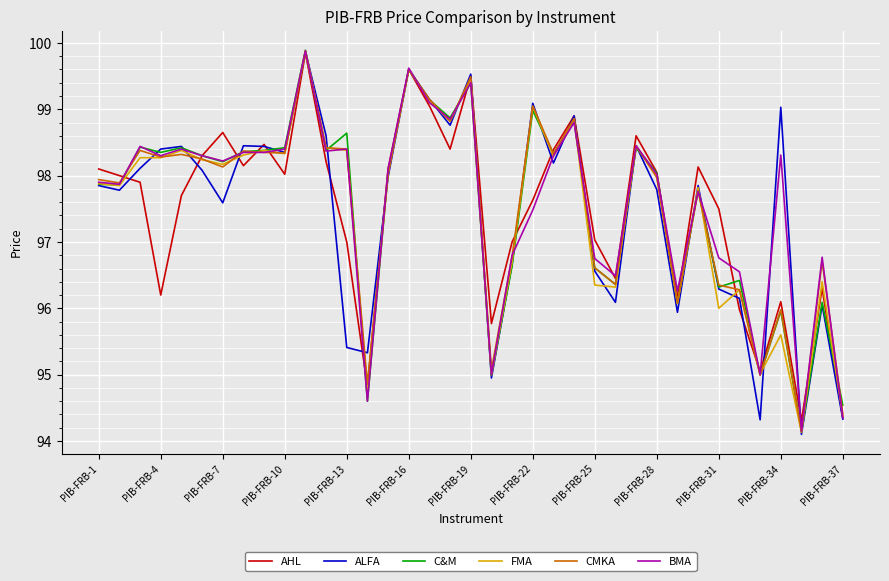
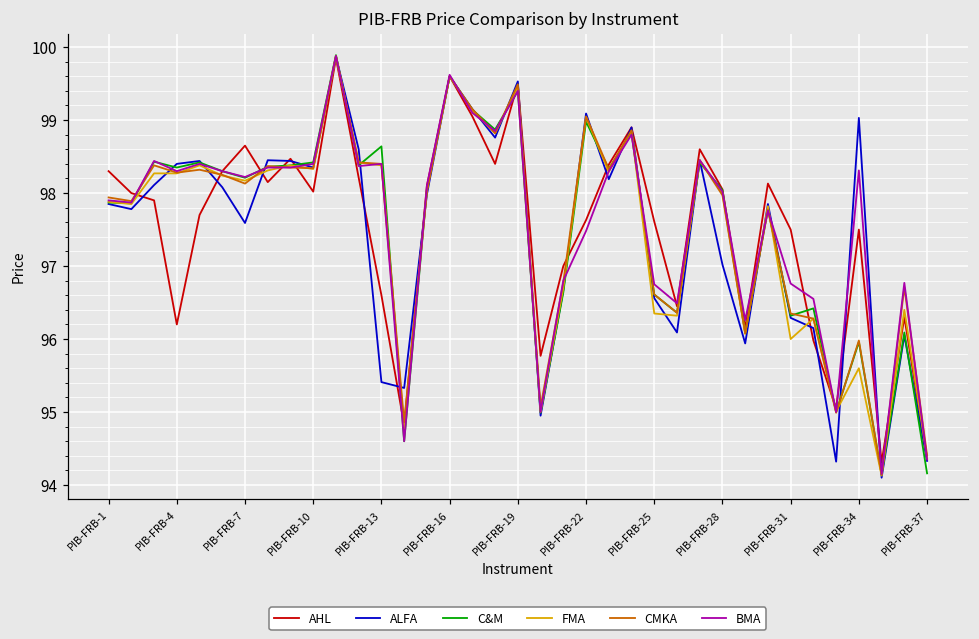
  {
    "AHL": {
-     "PIB-FRB-1": 98.1,
+     "PIB-FRB-1": 98.3,
      "PIB-FRB-4": 96.2,
      "PIB-FRB-7": 98.7,
      "PIB-FRB-10": 98.0,
-     "PIB-FRB-13": 97.0,
+     "PIB-FRB-13": 96.6,
      "PIB-FRB-22": 97.6,
-     "PIB-FRB-25": 97.0,
+     "PIB-FRB-25": 97.6,
      "PIB-FRB-31": 97.5,
-     "PIB-FRB-34": 96.1
+     "PIB-FRB-34": 97.5
    },
    "ALFA": {
      "PIB-FRB-4": 98.4,
      "PIB-FRB-7": 97.6,
      "PIB-FRB-13": 95.4,
      "PIB-FRB-22": 99.1,
      "PIB-FRB-25": 96.6,
-     "PIB-FRB-28": 97.8,
+     "PIB-FRB-28": 97.0,
      "PIB-FRB-34": 99.0
    },
    "C&M": {
      "PIB-FRB-4": 98.4,
      "PIB-FRB-13": 98.6,
      "PIB-FRB-22": 99.0,
-     "PIB-FRB-37": 94.5
+     "PIB-FRB-37": 94.2
    },
    "FMA": {
      "PIB-FRB-7": 98.2,
      "PIB-FRB-19": 99.5,
      "PIB-FRB-25": 96.4,
      "PIB-FRB-31": 96.0,
      "PIB-FRB-34": 95.6
    },
    "CMKA": {
      "PIB-FRB-1": 97.9,
      "PIB-FRB-7": 98.1,
      "PIB-FRB-37": 94.4
    },
    "BMA": {
      "PIB-FRB-22": 97.5,
      "PIB-FRB-25": 96.8,
      "PIB-FRB-31": 96.8,
      "PIB-FRB-34": 98.3
    }
  }
